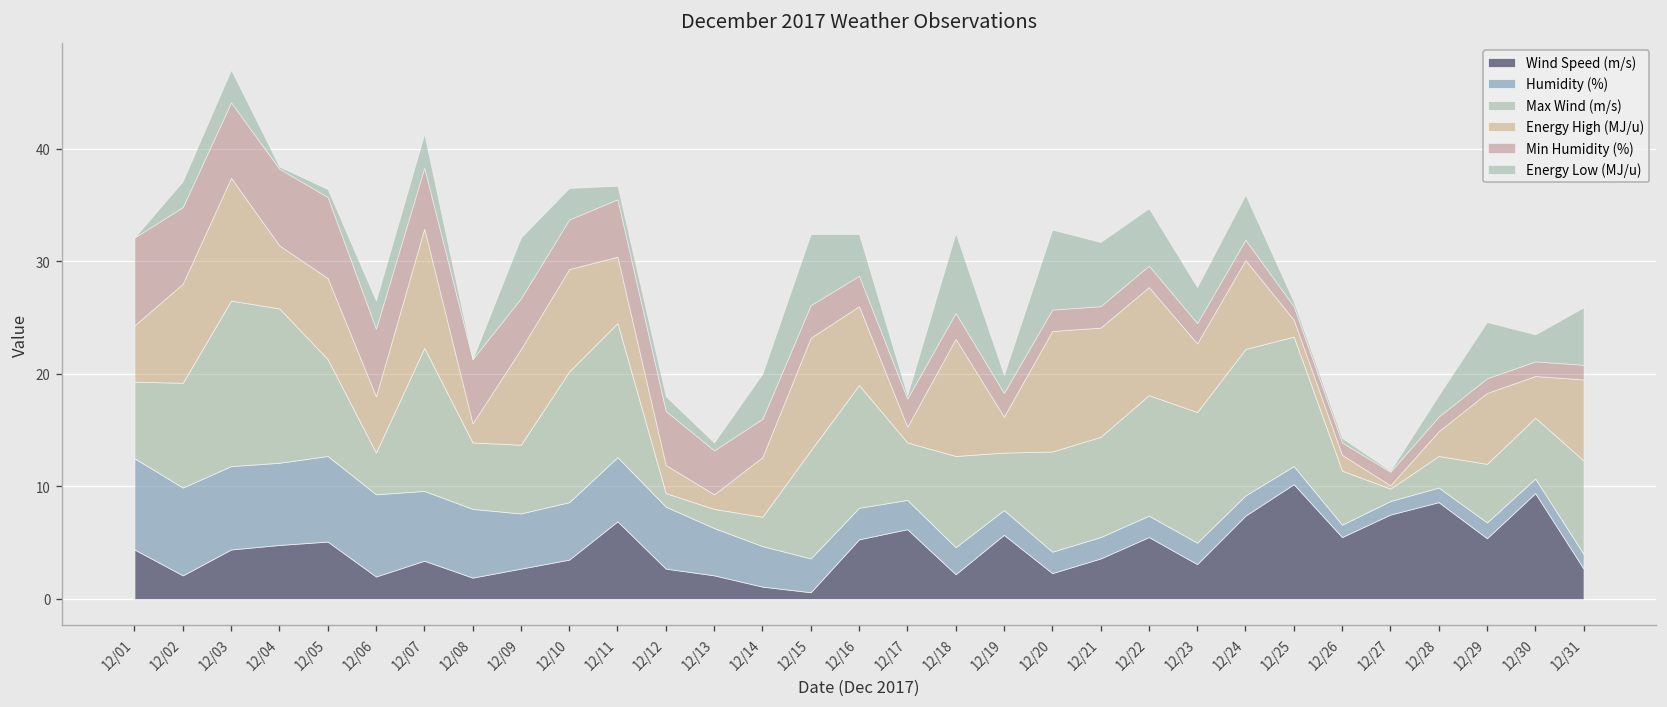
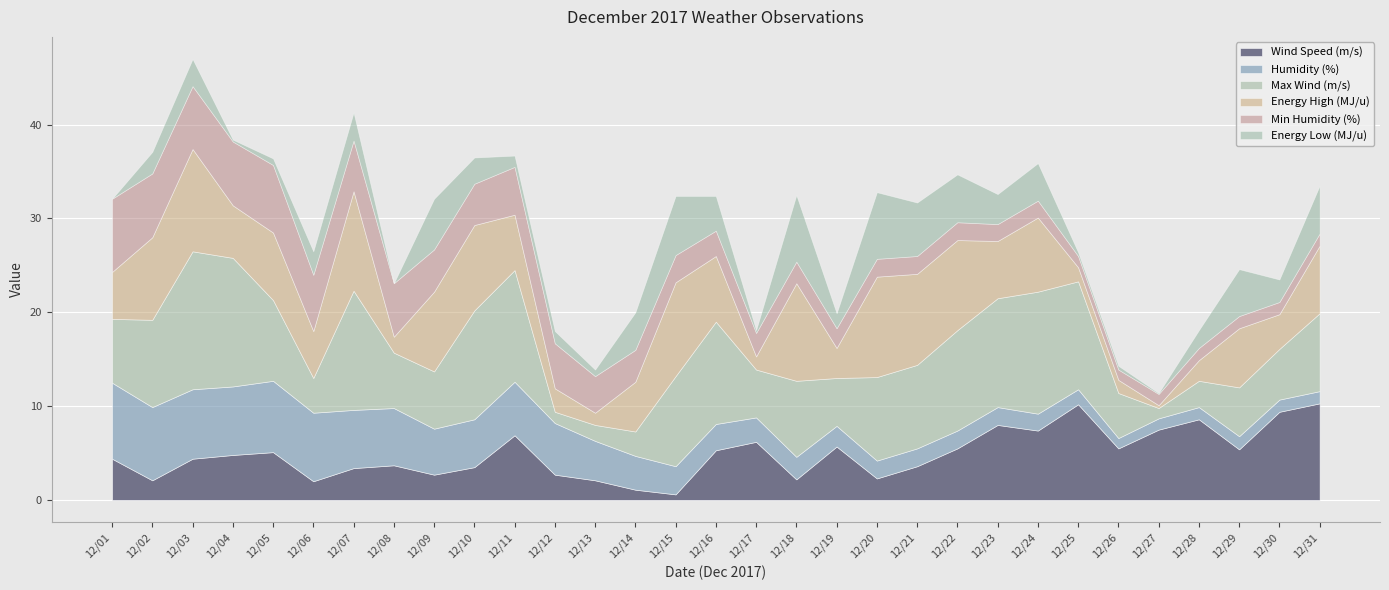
  {
    "Wind Speed (m/s)": {
      "12/01": 4,
      "12/02": 2,
      "12/03": 4,
      "12/04": 5,
      "12/05": 5,
      "12/06": 2,
      "12/07": 3,
-     "12/08": 2,
+     "12/08": 4,
      "12/09": 3,
      "12/10": 4,
      "12/11": 7,
      "12/12": 3,
      "12/13": 2,
      "12/14": 1,
      "12/15": 1,
      "12/16": 5,
      "12/17": 6,
      "12/18": 2,
      "12/19": 6,
      "12/20": 2,
      "12/21": 4,
      "12/22": 6,
-     "12/23": 3,
+     "12/23": 8,
      "12/24": 7,
      "12/25": 10,
      "12/26": 6,
      "12/27": 8,
      "12/28": 9,
      "12/29": 5,
      "12/30": 9,
-     "12/31": 3
+     "12/31": 10
    }
  }
